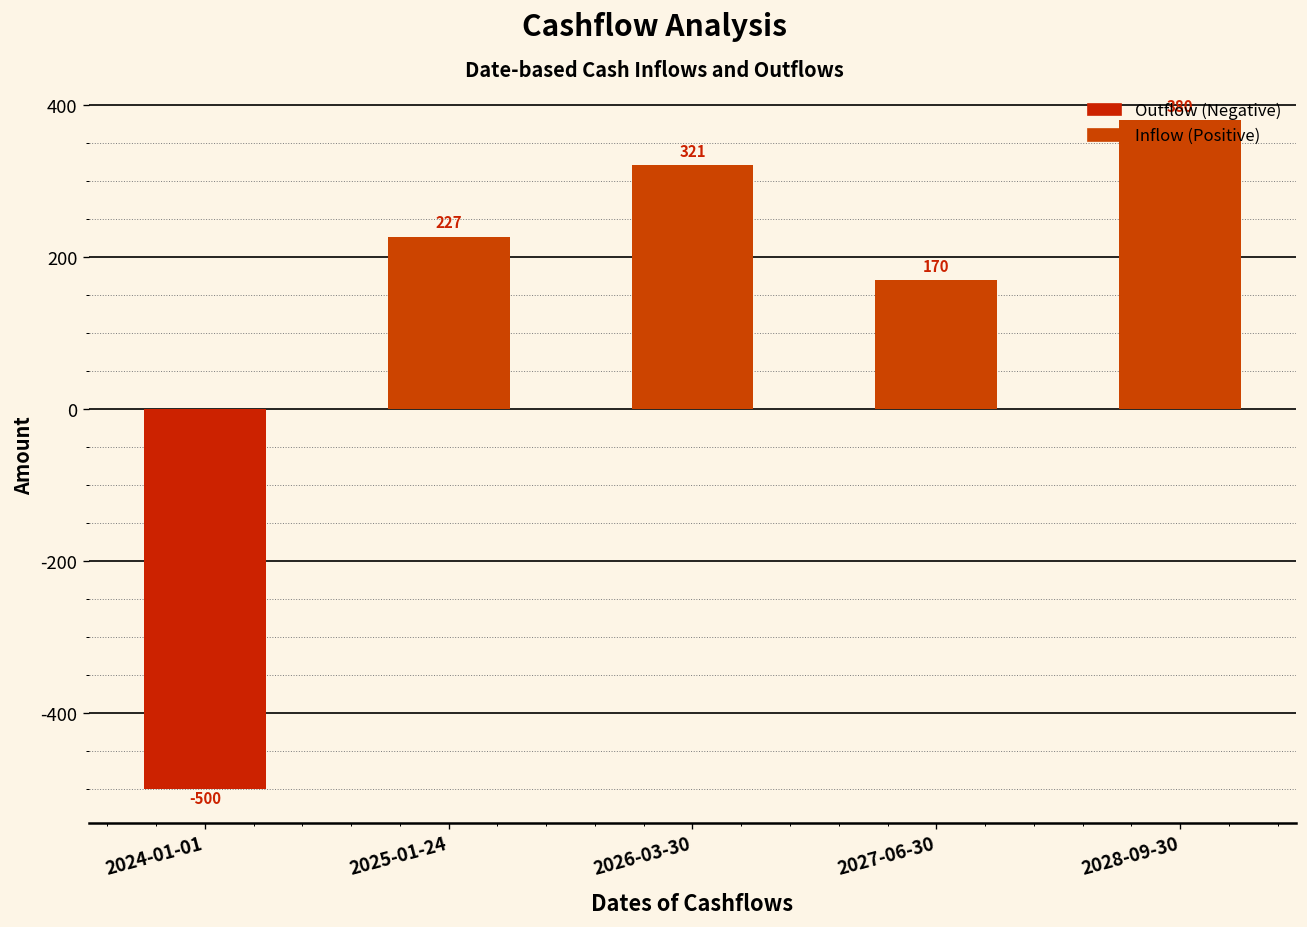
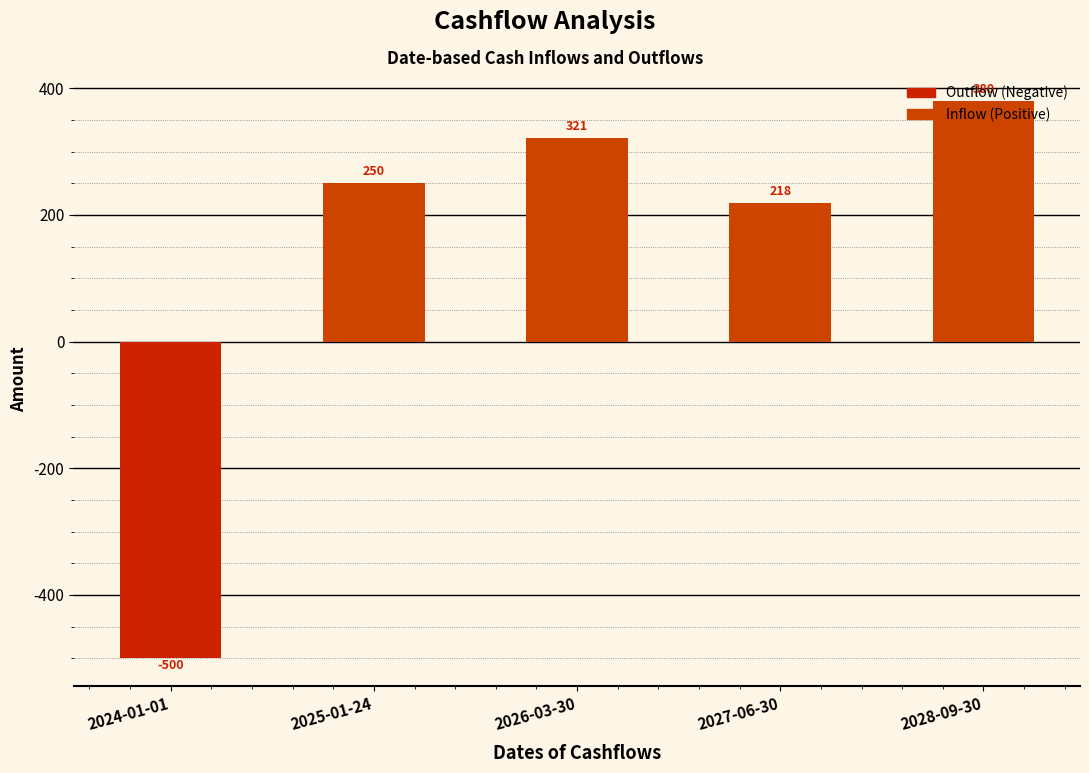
  {
    "2024-01-01": -500,
-   "2025-01-24": 227,
+   "2025-01-24": 250,
    "2026-03-30": 321,
-   "2027-06-30": 170,
+   "2027-06-30": 218,
    "2028-09-30": 380
  }
